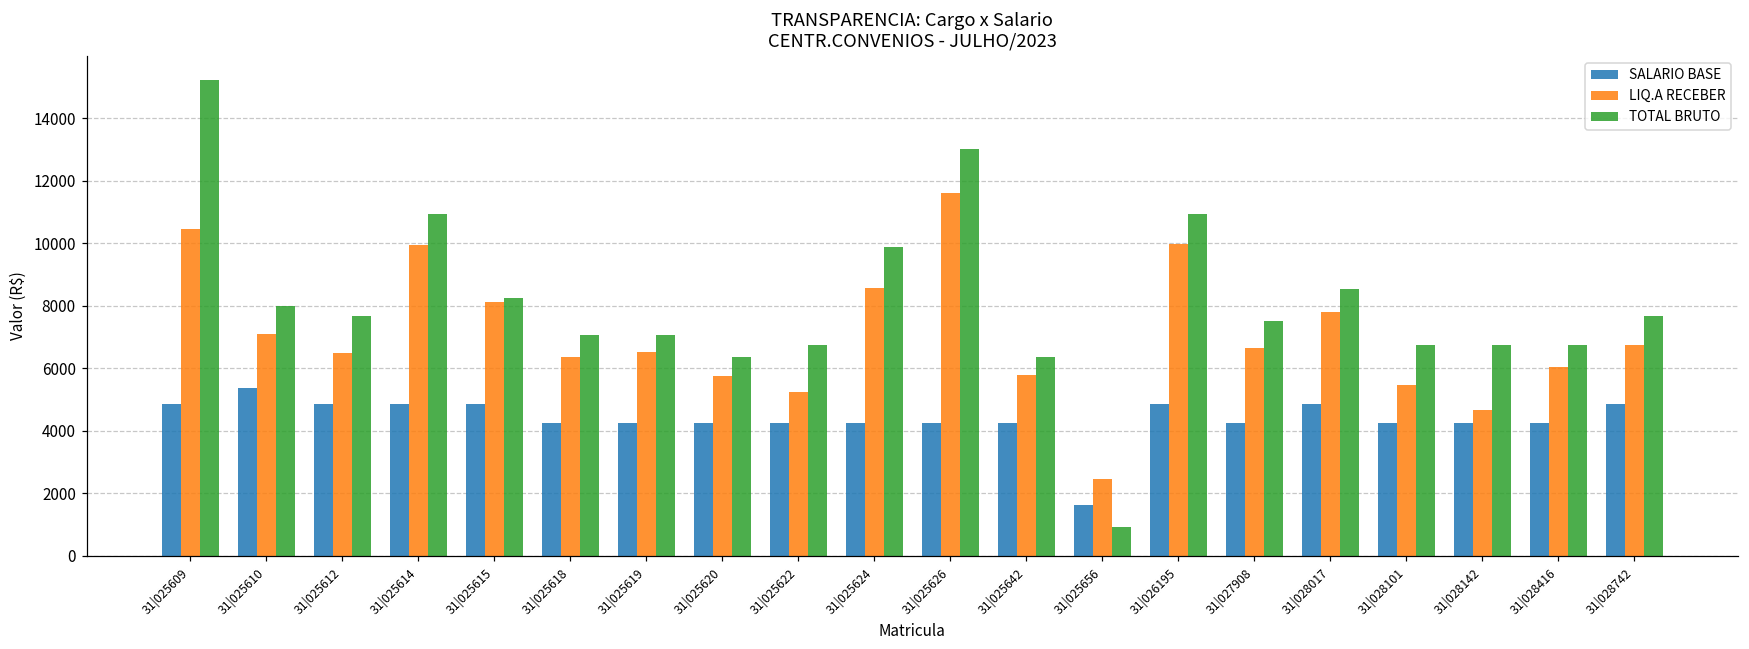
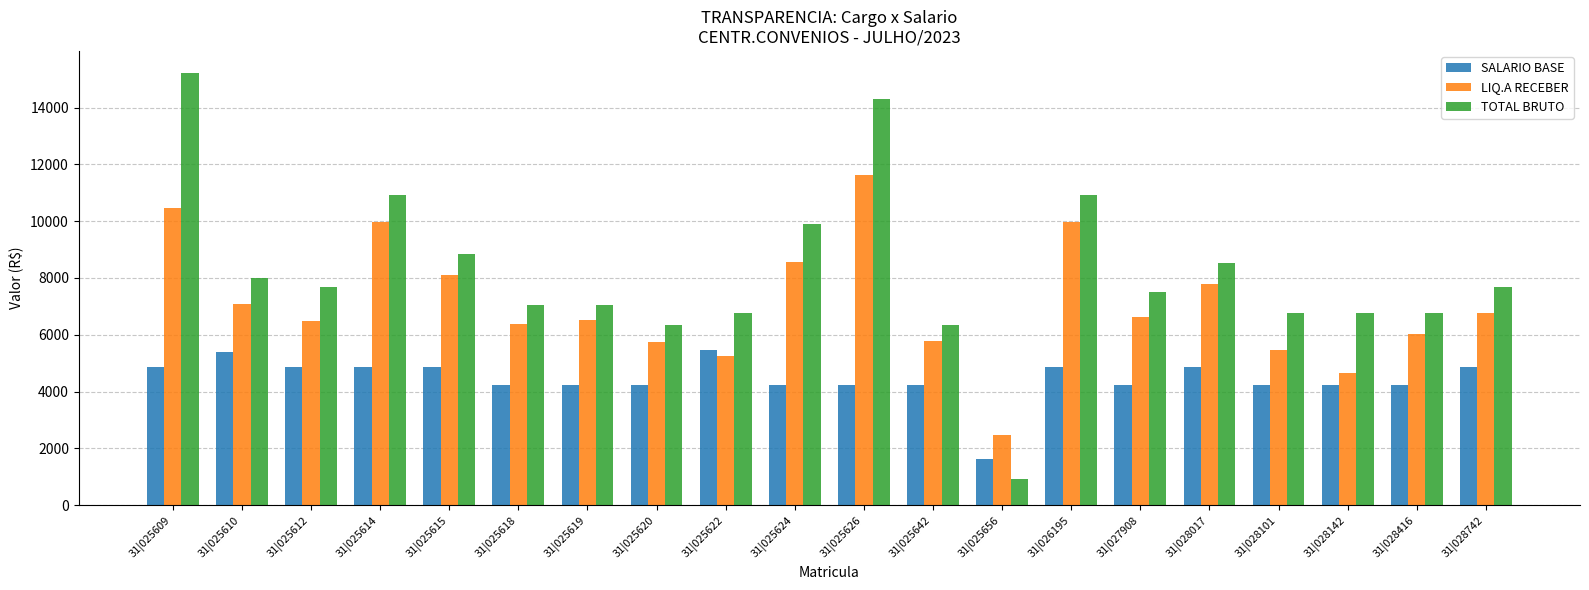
  {
    "SALARIO BASE": {
      "31|025609": 4900,
      "31|025610": 5400,
      "31|025612": 4900,
      "31|025614": 4900,
      "31|025615": 4900,
      "31|025618": 4200,
      "31|025619": 4200,
      "31|025620": 4200,
-     "31|025622": 4200,
+     "31|025622": 5500,
      "31|025624": 4200,
      "31|025626": 4200,
      "31|025642": 4200,
      "31|025656": 1600,
      "31|026195": 4900,
      "31|027908": 4200,
      "31|028017": 4900,
      "31|028101": 4200,
      "31|028142": 4200,
      "31|028416": 4200,
      "31|028742": 4900
    },
    "LIQ.A RECEBER": {
      "31|025609": 10500,
      "31|025610": 7100,
      "31|025612": 6500,
      "31|025614": 10000,
      "31|025615": 8100,
      "31|025618": 6400,
      "31|025619": 6500,
      "31|025620": 5800,
      "31|025622": 5300,
      "31|025624": 8600,
      "31|025626": 11600,
      "31|025642": 5800,
      "31|025656": 2500,
      "31|026195": 10000,
      "31|027908": 6600,
      "31|028017": 7800,
      "31|028101": 5500,
      "31|028142": 4700,
      "31|028416": 6000,
      "31|028742": 6800
    },
    "TOTAL BRUTO": {
      "31|025609": 15200,
      "31|025610": 8000,
      "31|025612": 7700,
      "31|025614": 10900,
-     "31|025615": 8300,
+     "31|025615": 8800,
      "31|025618": 7100,
      "31|025619": 7100,
      "31|025620": 6400,
      "31|025622": 6800,
      "31|025624": 9900,
-     "31|025626": 13000,
+     "31|025626": 14300,
      "31|025642": 6400,
      "31|025656": 900,
      "31|026195": 10900,
      "31|027908": 7500,
      "31|028017": 8500,
      "31|028101": 6800,
      "31|028142": 6800,
      "31|028416": 6800,
      "31|028742": 7700
    }
  }
